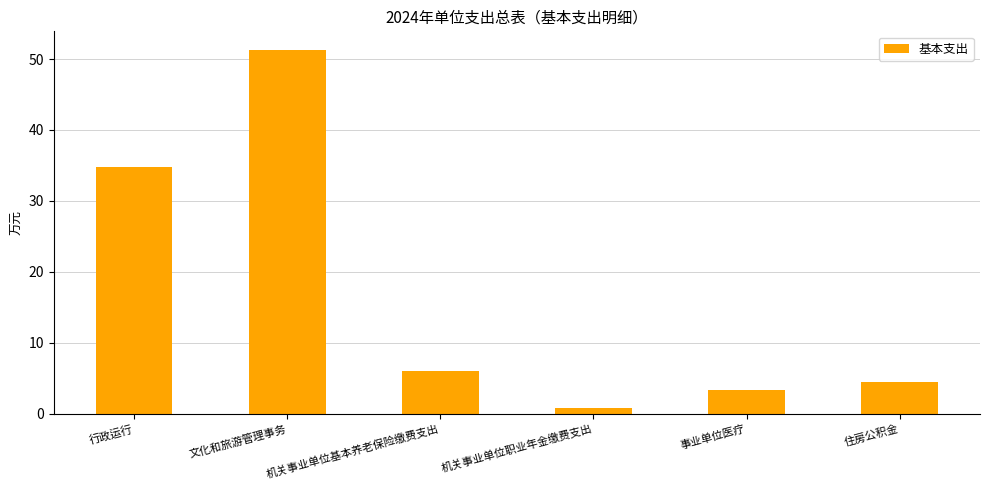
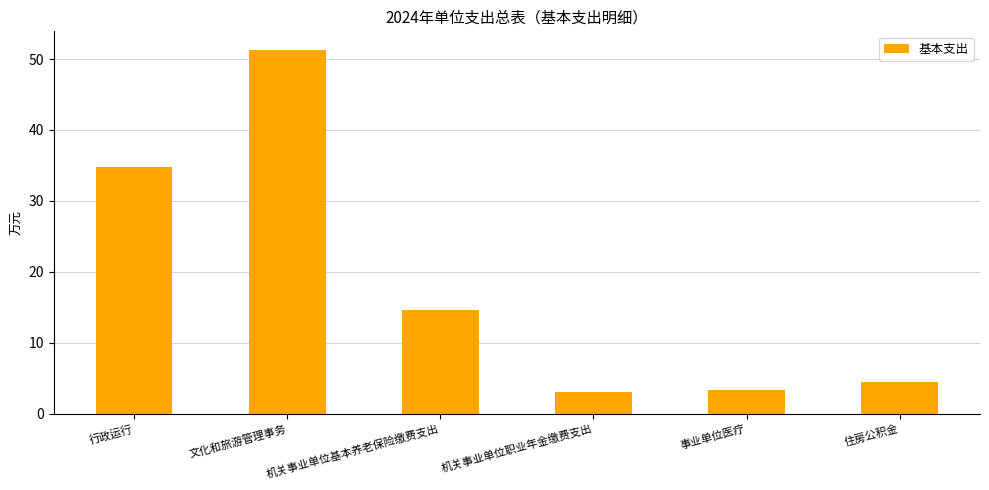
  {
    "行政运行": 35,
    "文化和旅游管理事务": 51,
-   "机关事业单位基本养老保险缴费支出": 6,
-   "机关事业单位职业年金缴费支出": 1,
+   "机关事业单位基本养老保险缴费支出": 15,
+   "机关事业单位职业年金缴费支出": 3,
    "事业单位医疗": 3,
    "住房公积金": 5
  }
